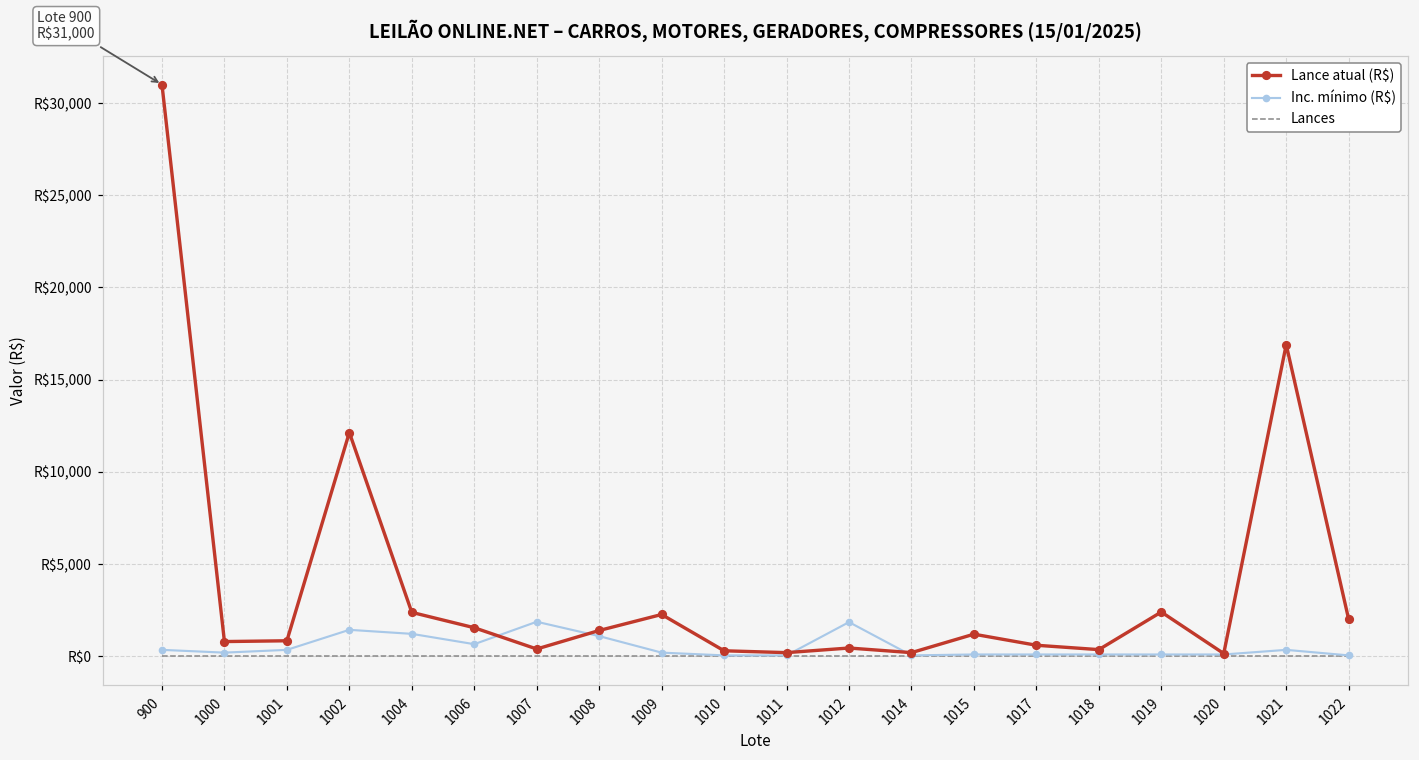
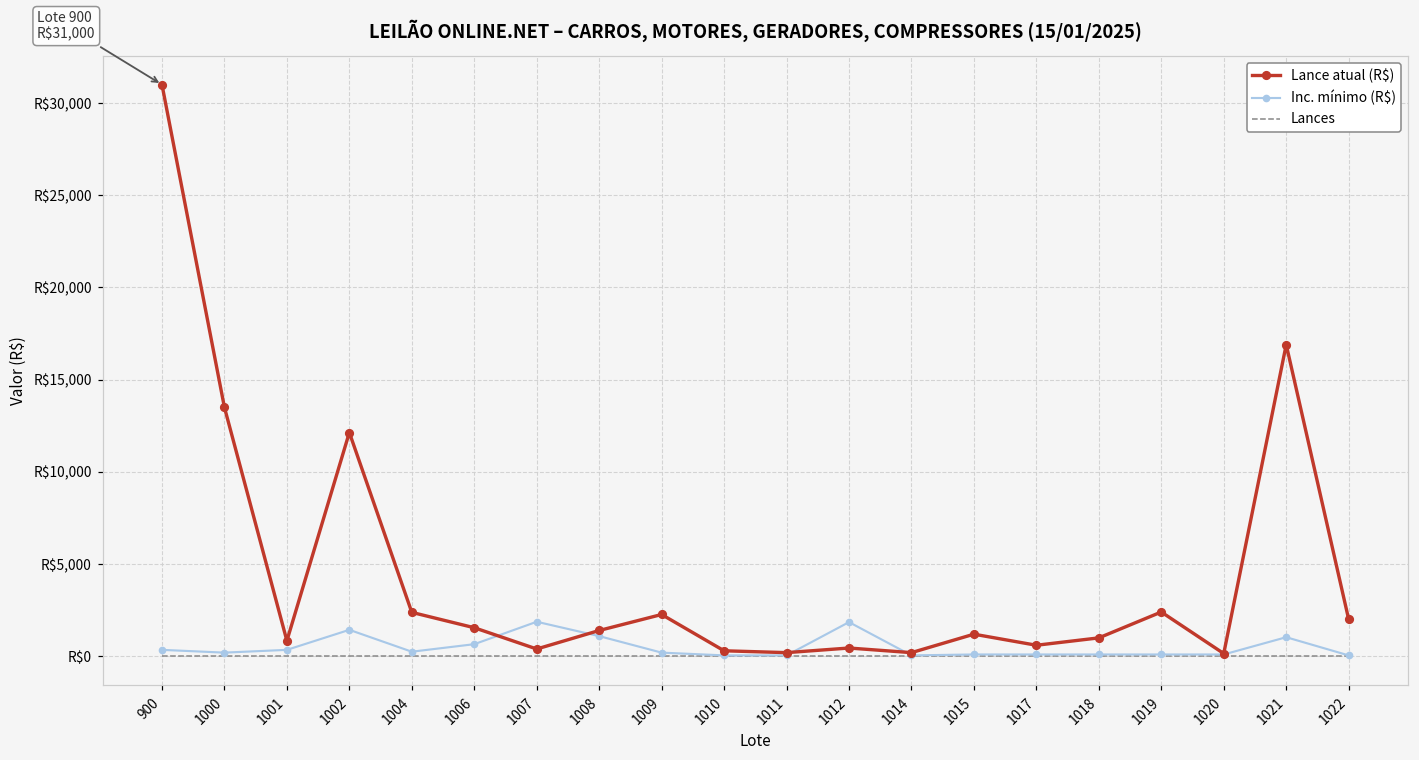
  {
    "Lance atual (R$)": {
-     "1000": "R$800",
+     "1000": "R$13,500",
      "1001": "R$800",
      "1002": "R$12,100",
      "1004": "R$2,400",
      "1006": "R$1,600",
      "1007": "R$400",
      "1008": "R$1,400",
      "1009": "R$2,300",
      "1010": "R$300",
      "1012": "R$500",
      "1015": "R$1,200",
      "1017": "R$600",
-     "1018": "R$400",
+     "1018": "R$1,000",
      "1019": "R$2,400",
      "1021": "R$16,900",
      "1022": "R$2,000"
    },
    "Inc. mínimo (R$)": {
      "900": "R$400",
      "1000": "R$200",
      "1001": "R$400",
      "1002": "R$1,400",
-     "1004": "R$1,200",
+     "1004": "R$300",
      "1006": "R$700",
      "1007": "R$1,900",
      "1008": "R$1,100",
      "1009": "R$200",
      "1012": "R$1,900",
-     "1021": "R$400"
+     "1021": "R$1,000"
    },
    "Lances": {
      "900": "R$0",
      "1000": "R$0",
      "1001": "R$0",
      "1002": "R$0",
      "1004": "R$0",
      "1006": "R$0",
      "1007": "R$0",
      "1008": "R$0",
      "1009": "R$0",
      "1012": "R$0",
      "1021": "R$0"
    }
  }
